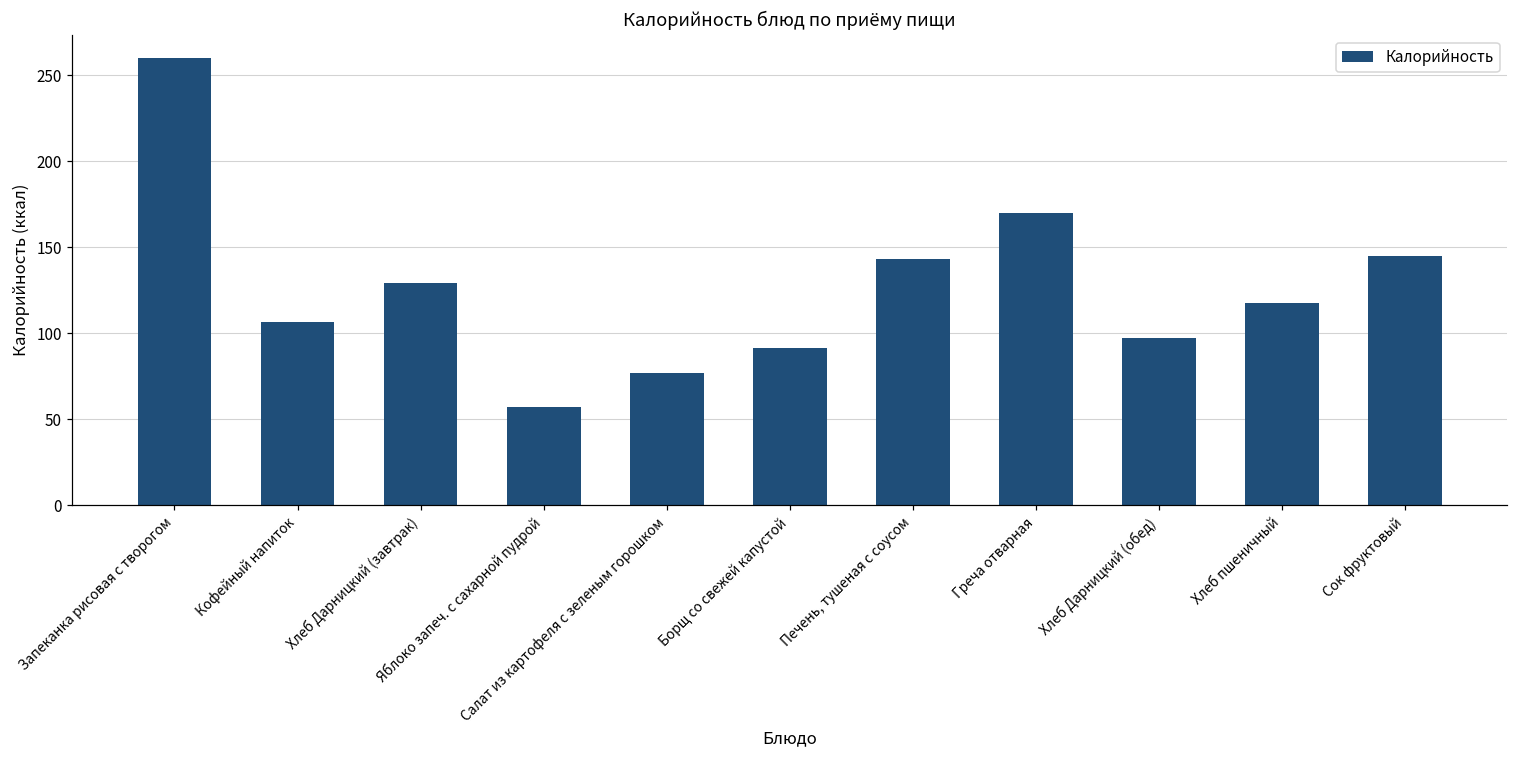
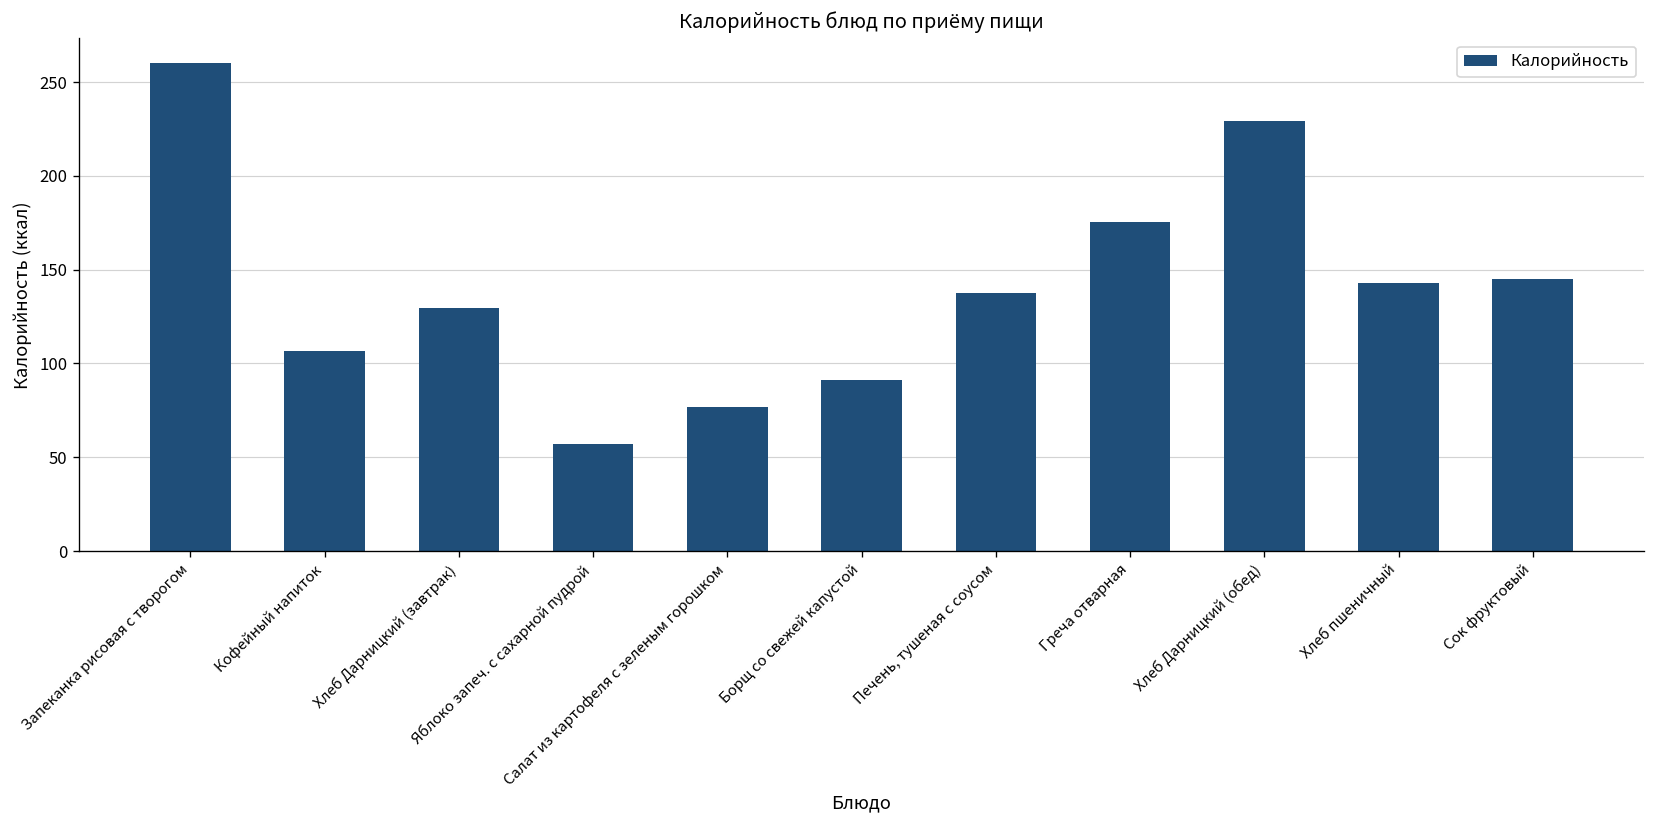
  {
    "Запеканка рисовая с творогом": 260,
    "Кофейный напиток": 107,
    "Хлеб Дарницкий (завтрак)": 129,
    "Яблоко запеч. с сахарной пудрой": 57,
    "Салат из картофеля с зеленым горошком": 77,
    "Борщ со свежей капустой": 91,
-   "Печень, тушеная с соусом": 143,
-   "Греча отварная": 170,
-   "Хлеб Дарницкий (обед)": 97,
-   "Хлеб пшеничный": 118,
+   "Печень, тушеная с соусом": 137,
+   "Греча отварная": 175,
+   "Хлеб Дарницкий (обед)": 229,
+   "Хлеб пшеничный": 143,
    "Сок фруктовый": 145
  }
